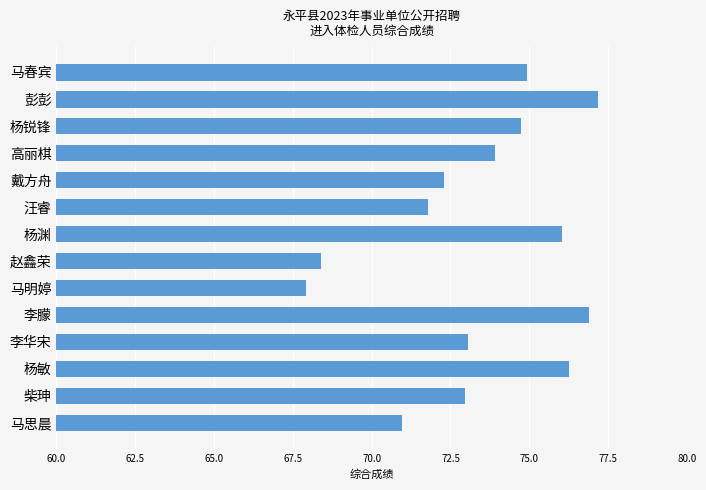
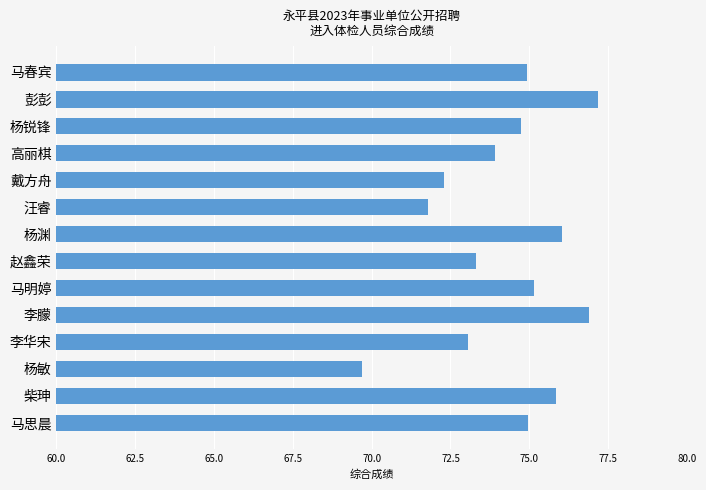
  {
    "马春宾": 74.9,
    "彭彭": 77.2,
    "杨锐锋": 74.7,
    "高丽棋": 73.9,
    "戴方舟": 72.3,
    "汪睿": 71.8,
    "杨渊": 76.1,
-   "赵鑫荣": 68.4,
-   "马明婷": 67.9,
+   "赵鑫荣": 73.3,
+   "马明婷": 75.1,
    "李朦": 76.9,
    "李华宋": 73.1,
-   "杨敏": 76.3,
-   "柴珅": 73.0,
-   "马思晨": 71.0
+   "杨敏": 69.7,
+   "柴珅": 75.8,
+   "马思晨": 75.0
  }
